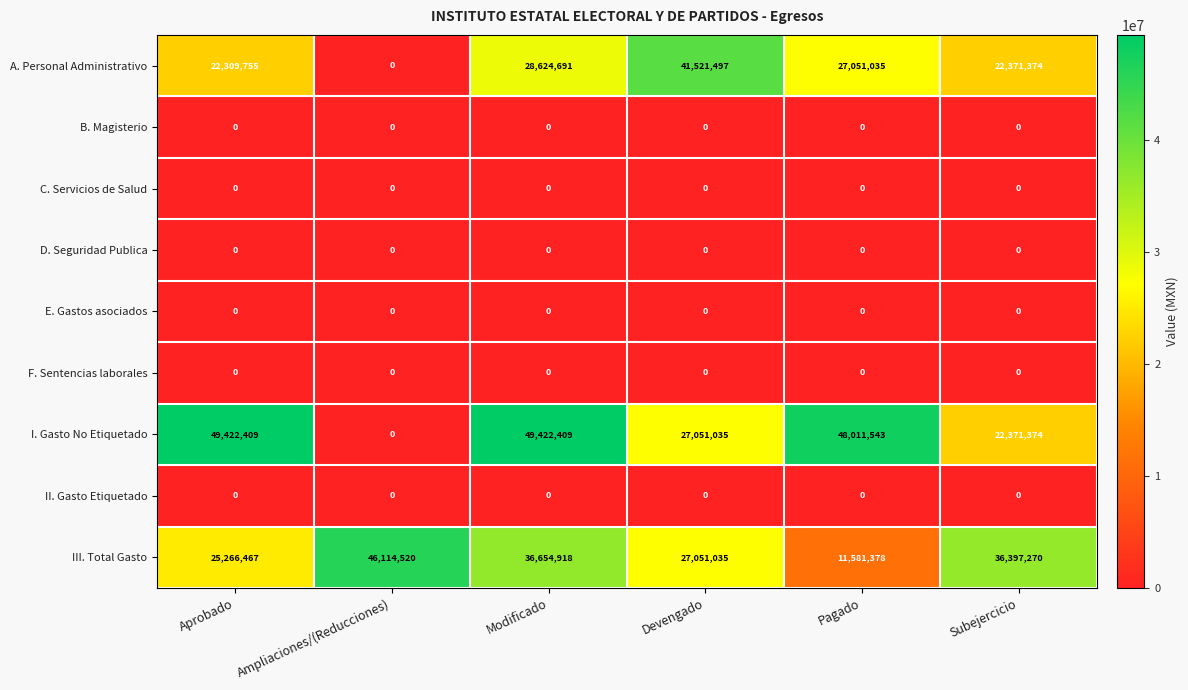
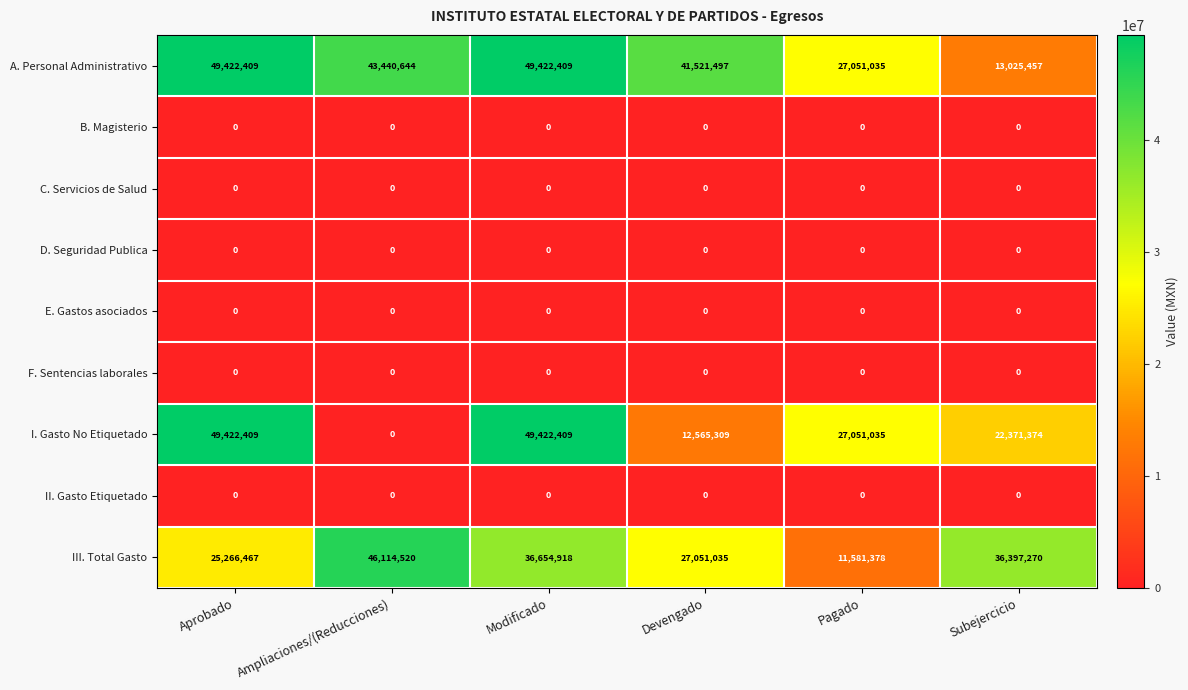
  {
    "A. Personal Administrativo": {
-     "Aprobado": "22,309,755",
-     "Ampliaciones/(Reducciones)": "0",
-     "Modificado": "28,624,691",
+     "Aprobado": "49,422,409",
+     "Ampliaciones/(Reducciones)": "43,440,644",
+     "Modificado": "49,422,409",
      "Devengado": "41,521,497",
      "Pagado": "27,051,035",
-     "Subejercicio": "22,371,374"
+     "Subejercicio": "13,025,457"
    },
    "B. Magisterio": {
      "Aprobado": "0",
      "Ampliaciones/(Reducciones)": "0",
      "Modificado": "0",
      "Devengado": "0",
      "Pagado": "0",
      "Subejercicio": "0"
    },
    "C. Servicios de Salud": {
      "Aprobado": "0",
      "Ampliaciones/(Reducciones)": "0",
      "Modificado": "0",
      "Devengado": "0",
      "Pagado": "0",
      "Subejercicio": "0"
    },
    "D. Seguridad Publica": {
      "Aprobado": "0",
      "Ampliaciones/(Reducciones)": "0",
      "Modificado": "0",
      "Devengado": "0",
      "Pagado": "0",
      "Subejercicio": "0"
    },
    "E. Gastos asociados": {
      "Aprobado": "0",
      "Ampliaciones/(Reducciones)": "0",
      "Modificado": "0",
      "Devengado": "0",
      "Pagado": "0",
      "Subejercicio": "0"
    },
    "F. Sentencias laborales": {
      "Aprobado": "0",
      "Ampliaciones/(Reducciones)": "0",
      "Modificado": "0",
      "Devengado": "0",
      "Pagado": "0",
      "Subejercicio": "0"
    },
    "I. Gasto No Etiquetado": {
      "Aprobado": "49,422,409",
      "Ampliaciones/(Reducciones)": "0",
      "Modificado": "49,422,409",
-     "Devengado": "27,051,035",
-     "Pagado": "48,011,543",
+     "Devengado": "12,565,309",
+     "Pagado": "27,051,035",
      "Subejercicio": "22,371,374"
    },
    "II. Gasto Etiquetado": {
      "Aprobado": "0",
      "Ampliaciones/(Reducciones)": "0",
      "Modificado": "0",
      "Devengado": "0",
      "Pagado": "0",
      "Subejercicio": "0"
    },
    "III. Total Gasto": {
      "Aprobado": "25,266,467",
      "Ampliaciones/(Reducciones)": "46,114,520",
      "Modificado": "36,654,918",
      "Devengado": "27,051,035",
      "Pagado": "11,581,378",
      "Subejercicio": "36,397,270"
    }
  }
